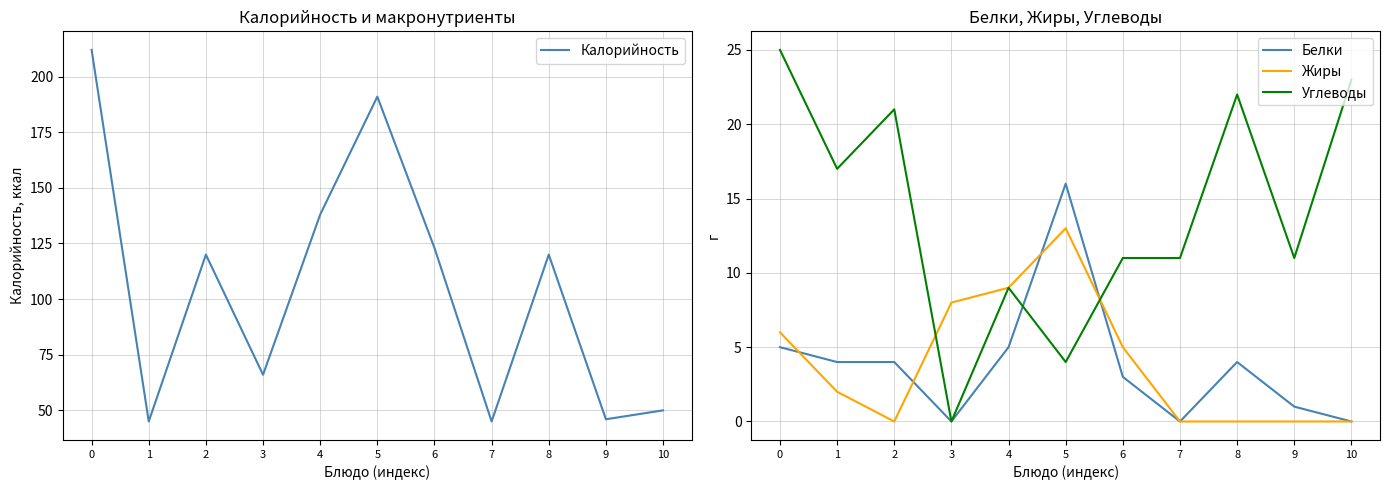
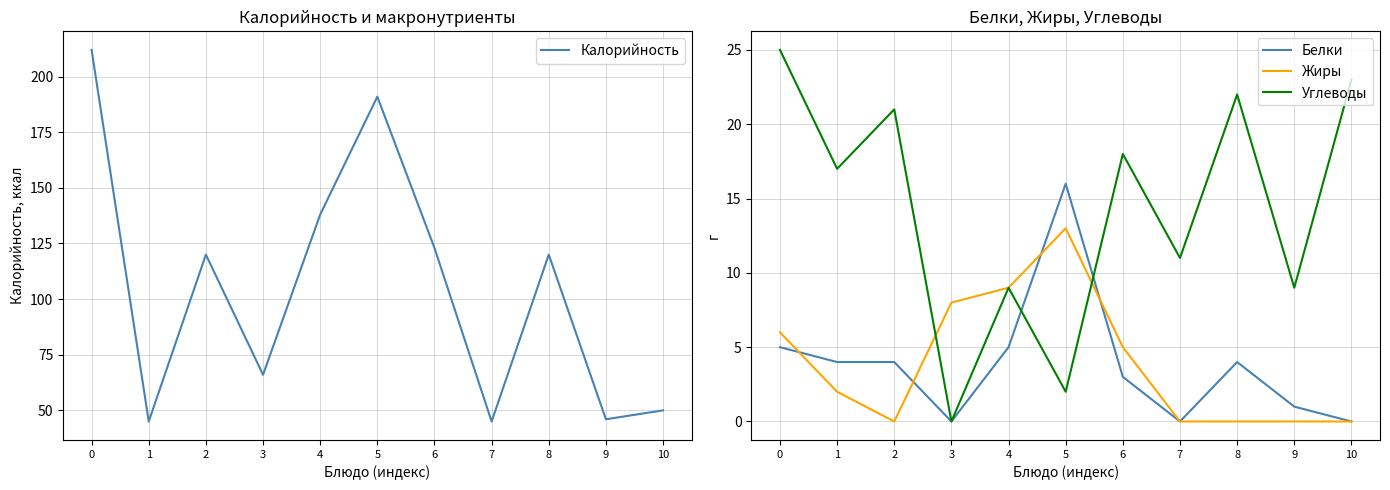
  {
    "Калорийность и макронутриенты": {
      "0": 212,
      "1": 45,
      "2": 120,
      "3": 66,
      "4": 138,
      "5": 191,
      "6": 123,
      "7": 45,
      "8": 120,
      "9": 46,
      "10": 50
    },
    "Белки, Жиры, Углеводы": {
      "Белки": {
        "0": 5,
        "1": 4,
        "2": 4,
        "4": 5,
        "5": 16,
        "6": 3,
        "8": 4,
        "9": 1
      },
      "Жиры": {
        "0": 6,
        "1": 2,
        "2": 0,
        "3": 8,
        "5": 13,
        "6": 5,
        "8": 0,
        "9": 0
      },
      "Углеводы": {
        "0": 25,
        "1": 17,
        "2": 21,
-       "5": 4,
-       "6": 11,
+       "5": 2,
+       "6": 18,
        "7": 11,
        "8": 22,
-       "9": 11
+       "9": 9
      }
    }
  }
